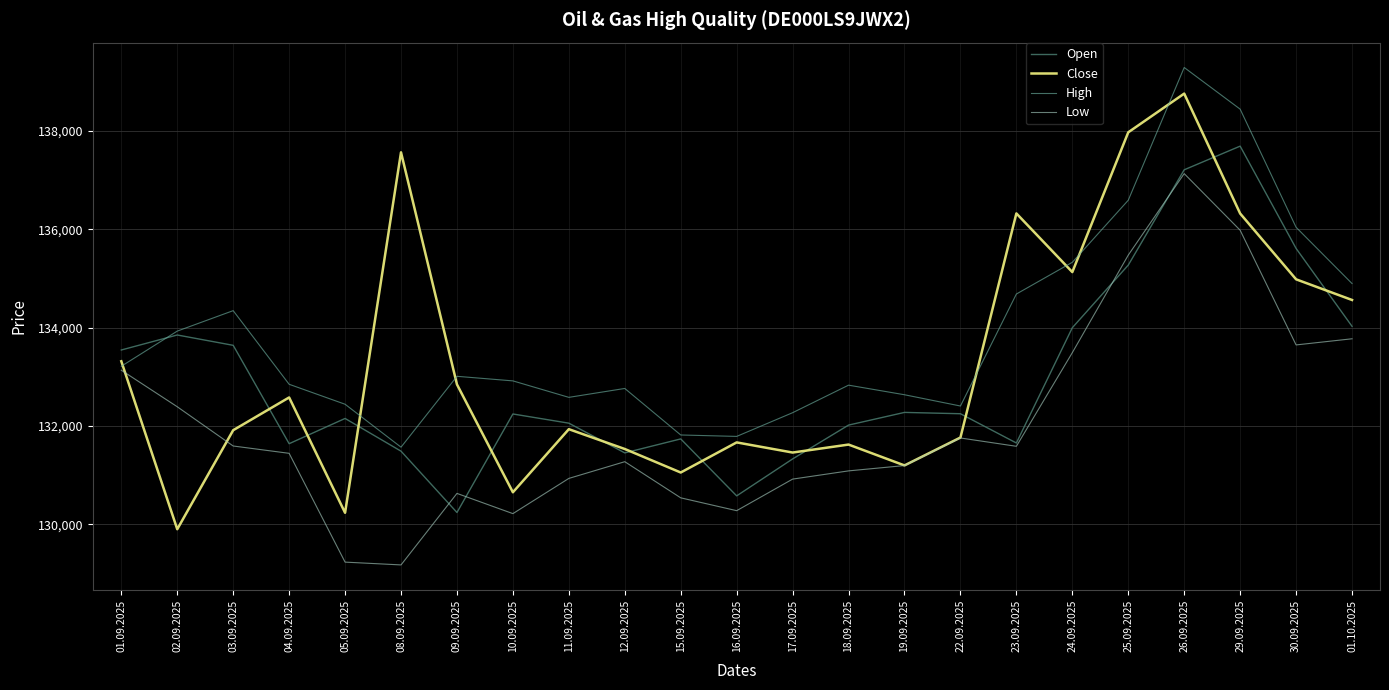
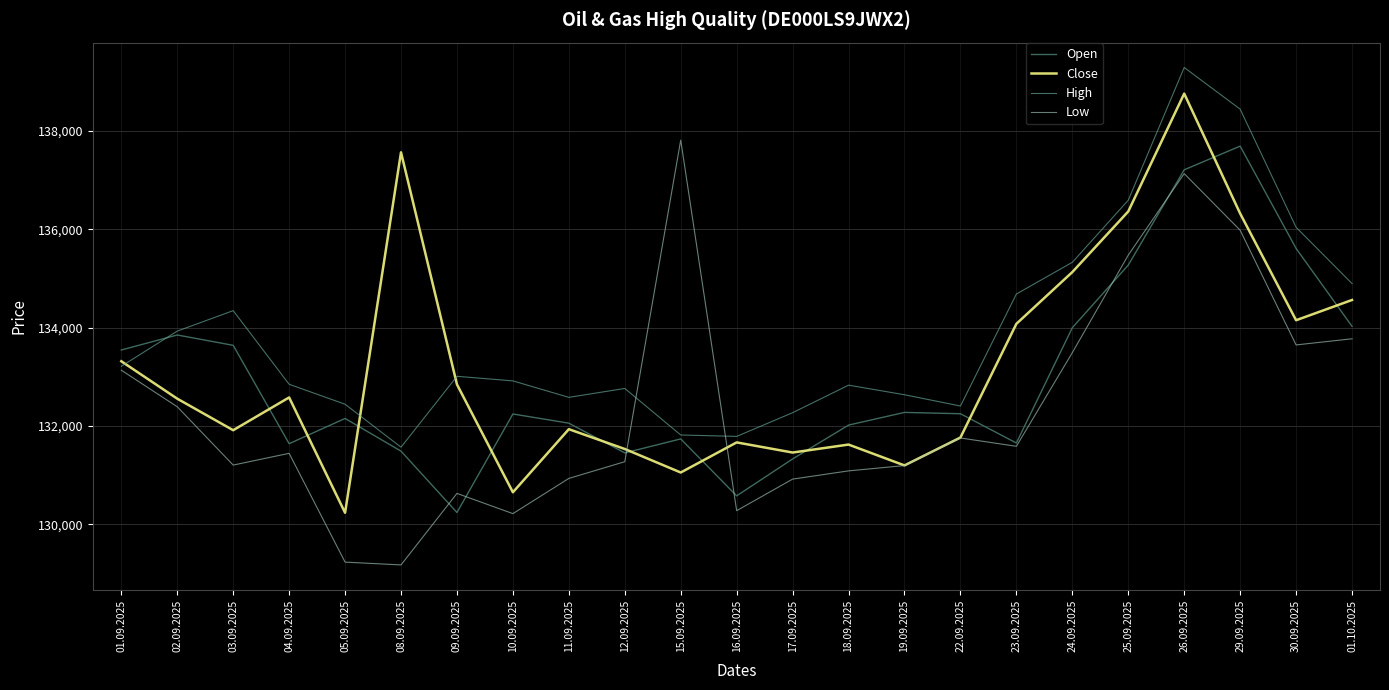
  {
    "Close": {
      "01.09.2025": "133,300",
-     "02.09.2025": "129,900",
+     "02.09.2025": "132,600",
      "03.09.2025": "131,900",
      "04.09.2025": "132,600",
      "05.09.2025": "130,200",
      "08.09.2025": "137,600",
      "09.09.2025": "132,800",
      "10.09.2025": "130,700",
      "11.09.2025": "131,900",
      "12.09.2025": "131,500",
      "15.09.2025": "131,100",
      "16.09.2025": "131,700",
      "17.09.2025": "131,500",
      "18.09.2025": "131,600",
-     "23.09.2025": "136,300",
+     "23.09.2025": "134,100",
      "24.09.2025": "135,100",
-     "25.09.2025": "138,000",
+     "25.09.2025": "136,400",
      "26.09.2025": "138,800",
      "29.09.2025": "136,300",
-     "30.09.2025": "135,000",
+     "30.09.2025": "134,100",
      "01.10.2025": "134,600"
    },
    "Low": {
      "01.09.2025": "133,100",
      "02.09.2025": "132,400",
-     "03.09.2025": "131,600",
+     "03.09.2025": "131,200",
      "04.09.2025": "131,400",
      "05.09.2025": "129,200",
      "08.09.2025": "129,200",
      "09.09.2025": "130,600",
      "10.09.2025": "130,200",
      "11.09.2025": "130,900",
      "12.09.2025": "131,300",
-     "15.09.2025": "130,500",
+     "15.09.2025": "137,800",
      "16.09.2025": "130,300",
      "17.09.2025": "130,900",
      "18.09.2025": "131,100",
      "23.09.2025": "131,600",
      "24.09.2025": "133,500",
      "25.09.2025": "135,500",
      "26.09.2025": "137,100",
      "29.09.2025": "136,000",
      "30.09.2025": "133,600",
      "01.10.2025": "133,800"
    }
  }
